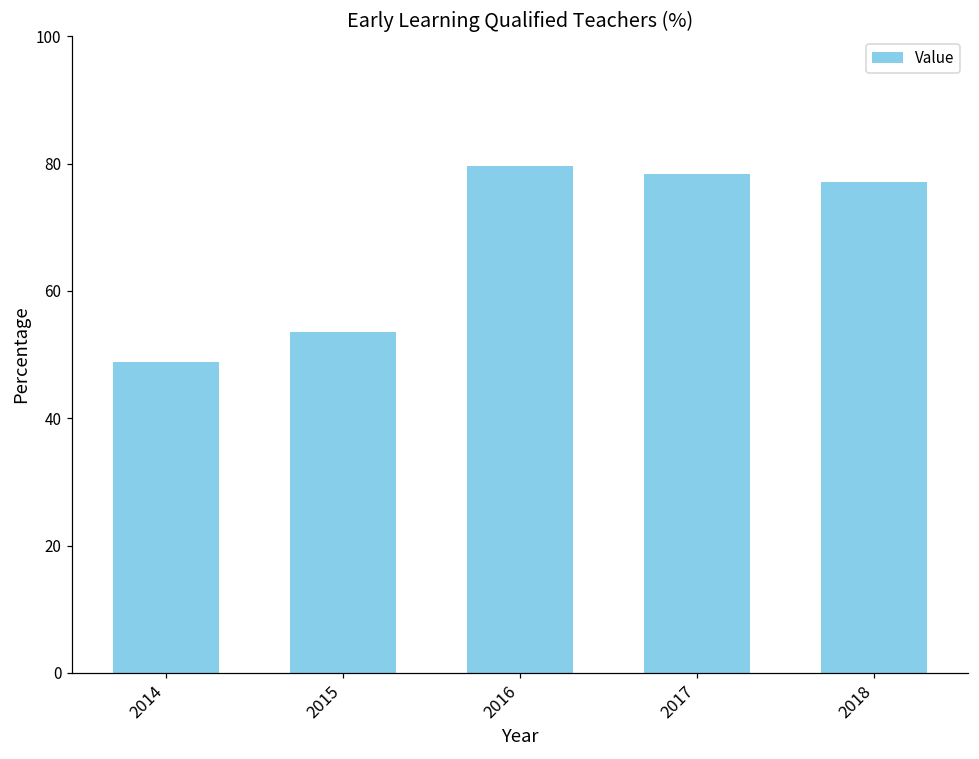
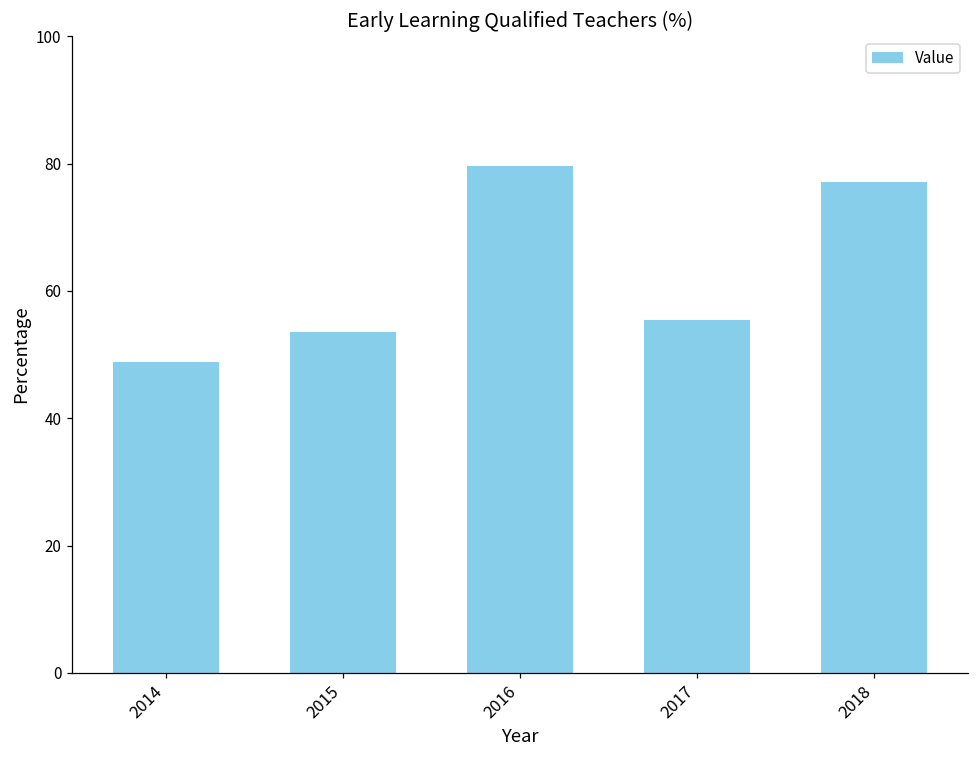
  {
    "2014": 49,
    "2015": 54,
    "2016": 80,
-   "2017": 78,
+   "2017": 55,
    "2018": 77
  }
